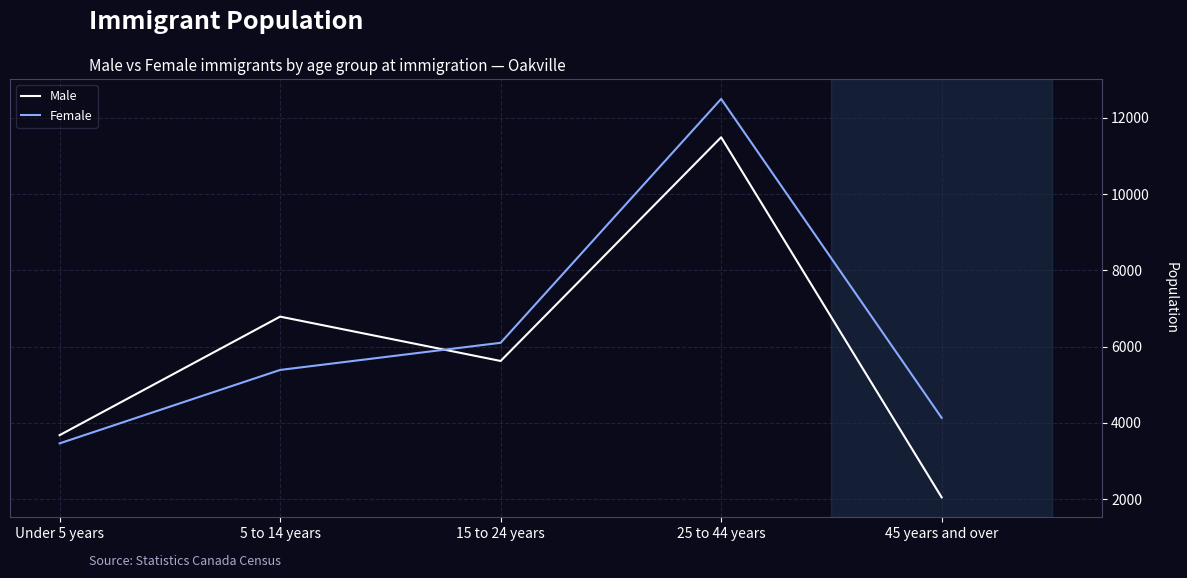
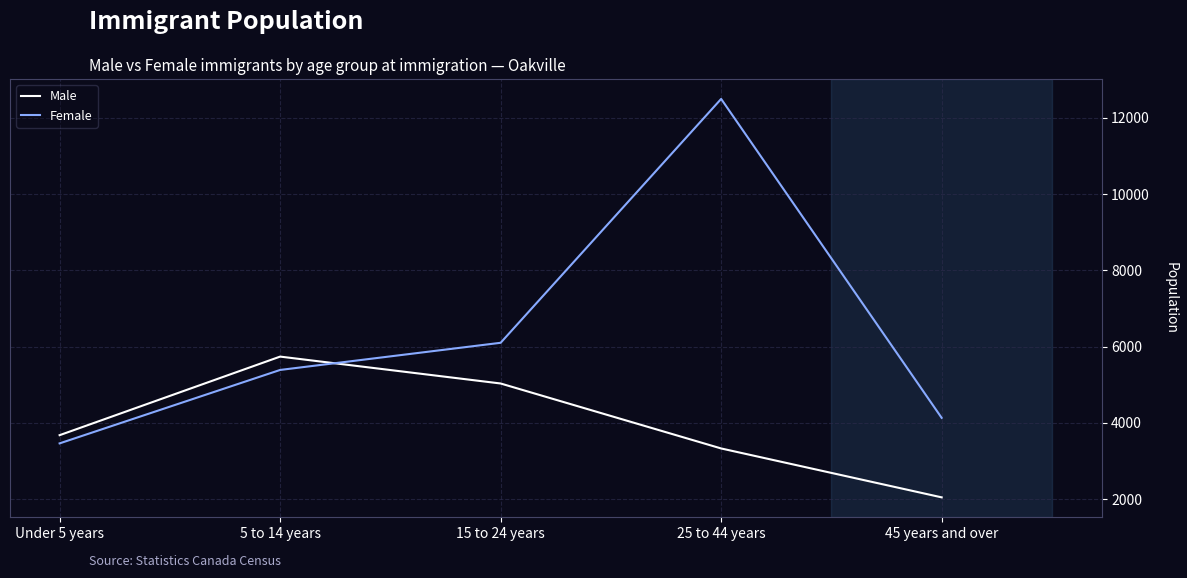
  {
    "Male": {
      "Under 5 years": 3700,
-     "5 to 14 years": 6800,
-     "15 to 24 years": 5600,
-     "25 to 44 years": 11500,
+     "5 to 14 years": 5700,
+     "15 to 24 years": 5000,
+     "25 to 44 years": 3300,
      "45 years and over": 2100
    },
    "Female": {
      "Under 5 years": 3500,
      "5 to 14 years": 5400,
      "15 to 24 years": 6100,
      "25 to 44 years": 12500,
      "45 years and over": 4100
    }
  }
